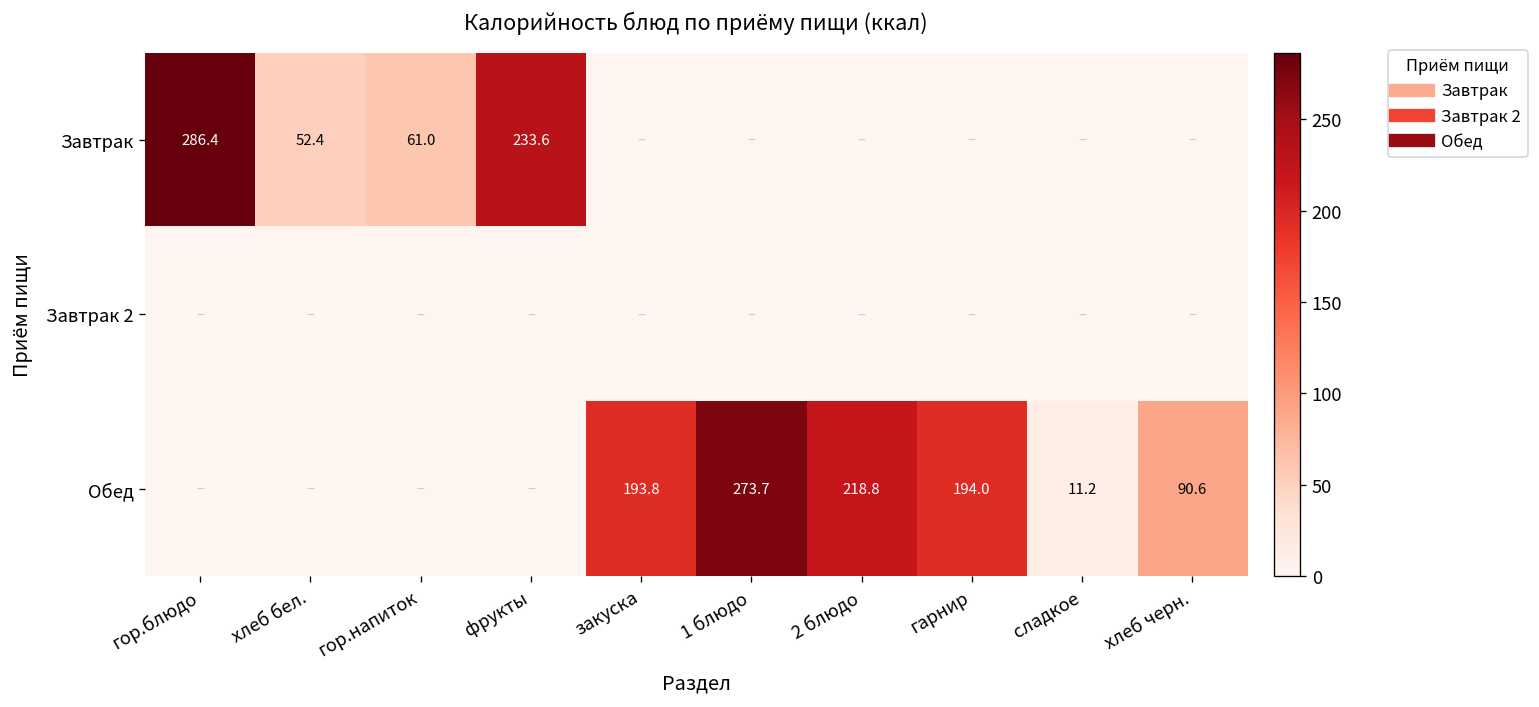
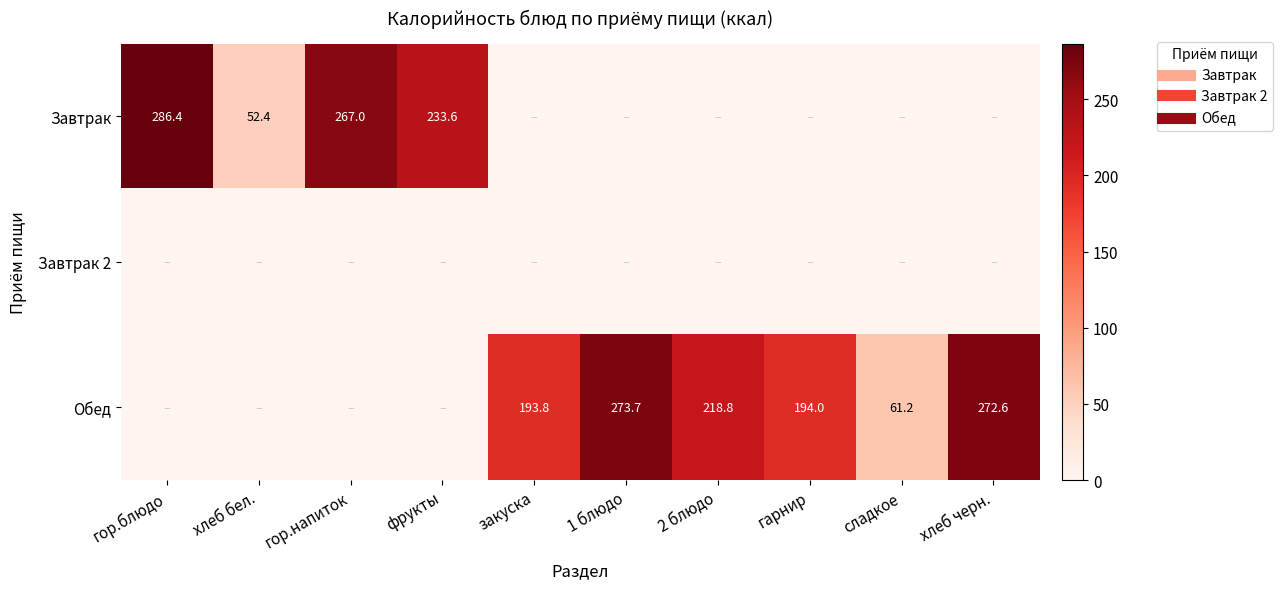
  {
    "Завтрак": {
      "гор.блюдо": 286.4,
      "хлеб бел.": 52.4,
-     "гор.напиток": 61.0,
+     "гор.напиток": 267.0,
      "фрукты": 233.6
    },
    "Обед": {
      "закуска": 193.8,
      "1 блюдо": 273.7,
      "2 блюдо": 218.8,
      "гарнир": 194.0,
-     "сладкое": 11.2,
-     "хлеб черн.": 90.6
+     "сладкое": 61.2,
+     "хлеб черн.": 272.6
    }
  }
